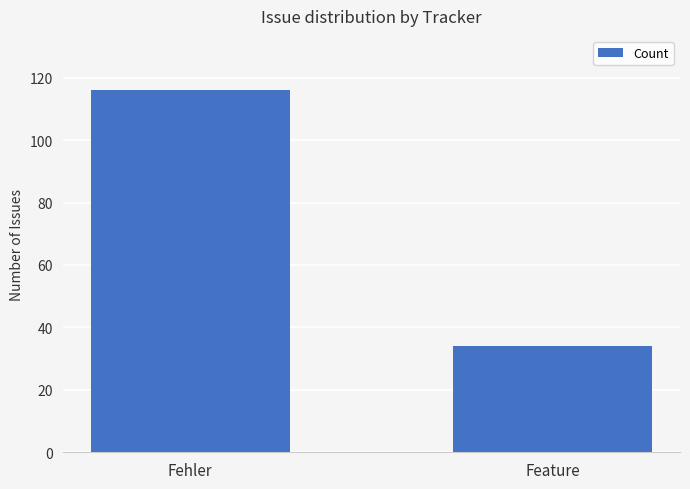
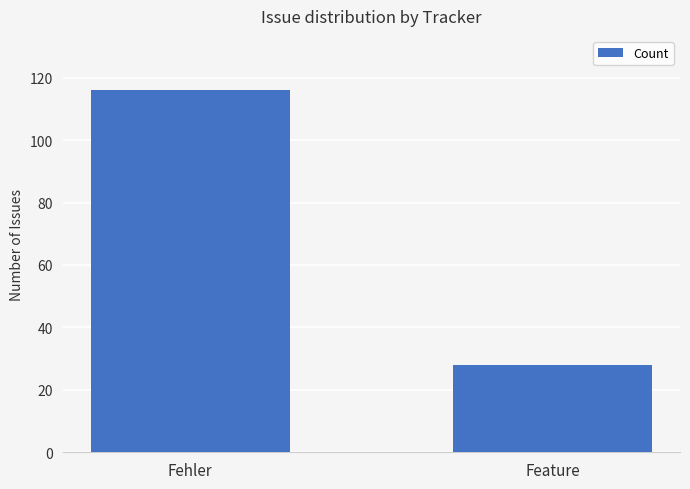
  {
    "Fehler": 116,
-   "Feature": 34
+   "Feature": 28
  }
